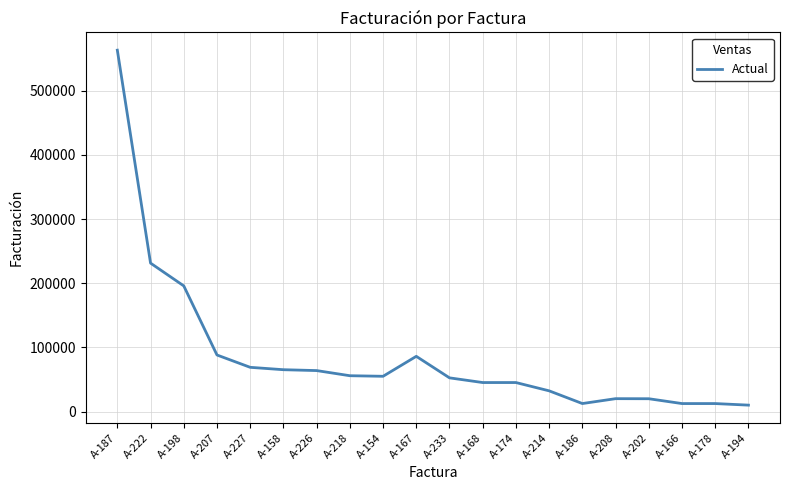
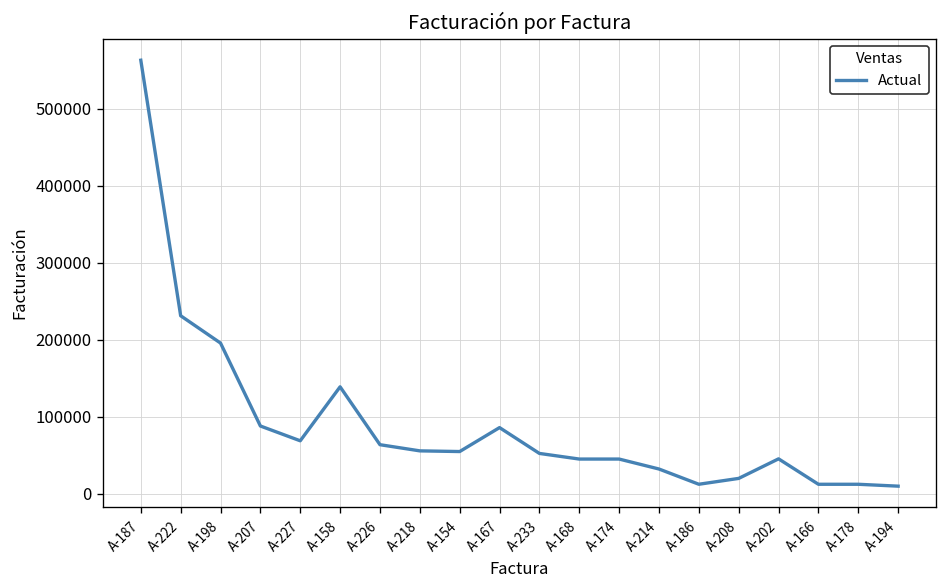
  {
    "A-187": 560000,
    "A-222": 230000,
    "A-198": 200000,
    "A-207": 90000,
    "A-227": 70000,
-   "A-158": 70000,
+   "A-158": 140000,
    "A-226": 60000,
    "A-218": 60000,
    "A-154": 60000,
    "A-167": 90000,
    "A-233": 50000,
    "A-168": 50000,
    "A-174": 50000,
    "A-214": 30000,
    "A-186": 10000,
    "A-208": 20000,
-   "A-202": 20000,
+   "A-202": 50000,
    "A-166": 10000,
    "A-178": 10000,
    "A-194": 10000
  }
